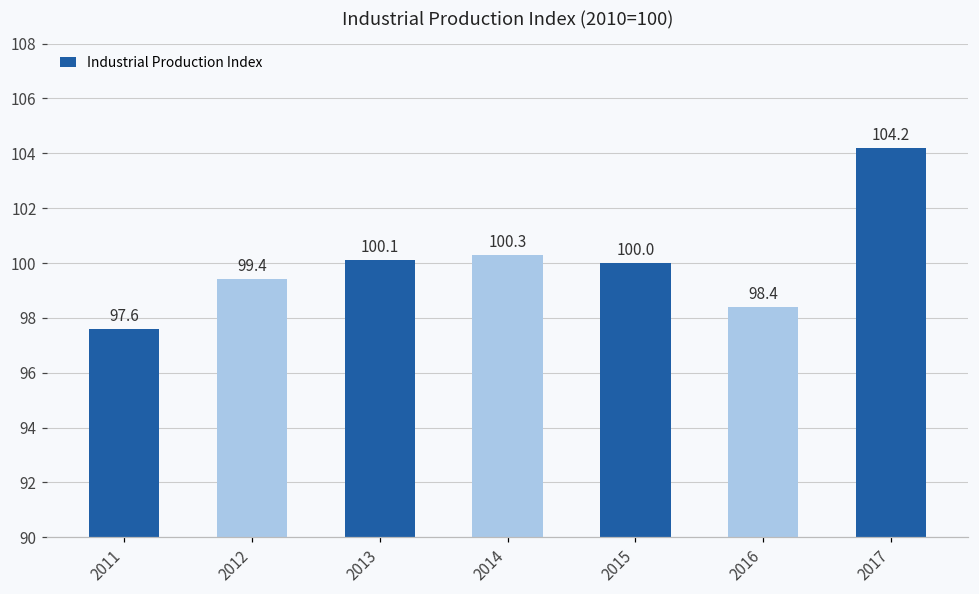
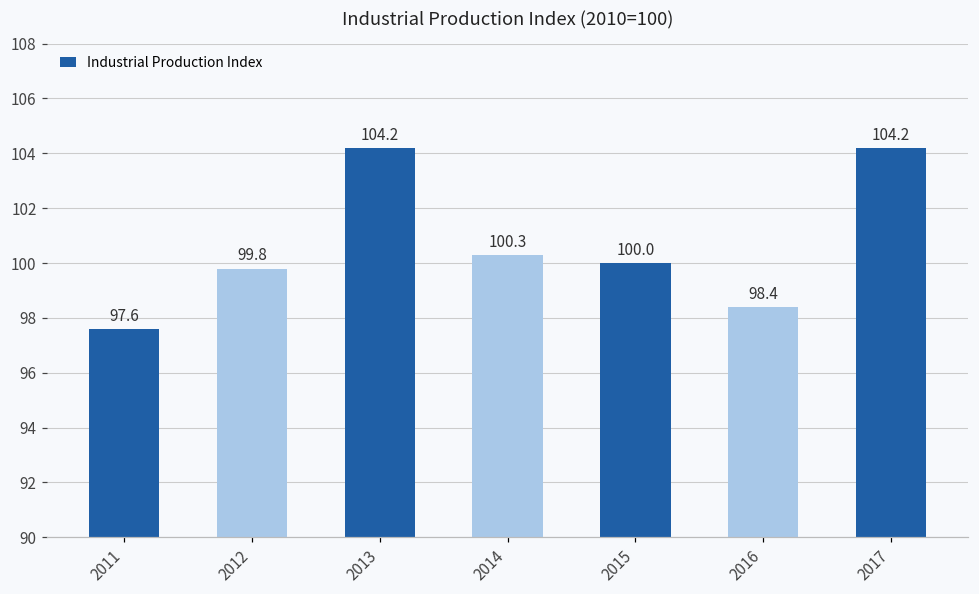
  {
    "2011": 97.6,
-   "2012": 99.4,
-   "2013": 100.1,
+   "2012": 99.8,
+   "2013": 104.2,
    "2014": 100.3,
    "2015": 100.0,
    "2016": 98.4,
    "2017": 104.2
  }
